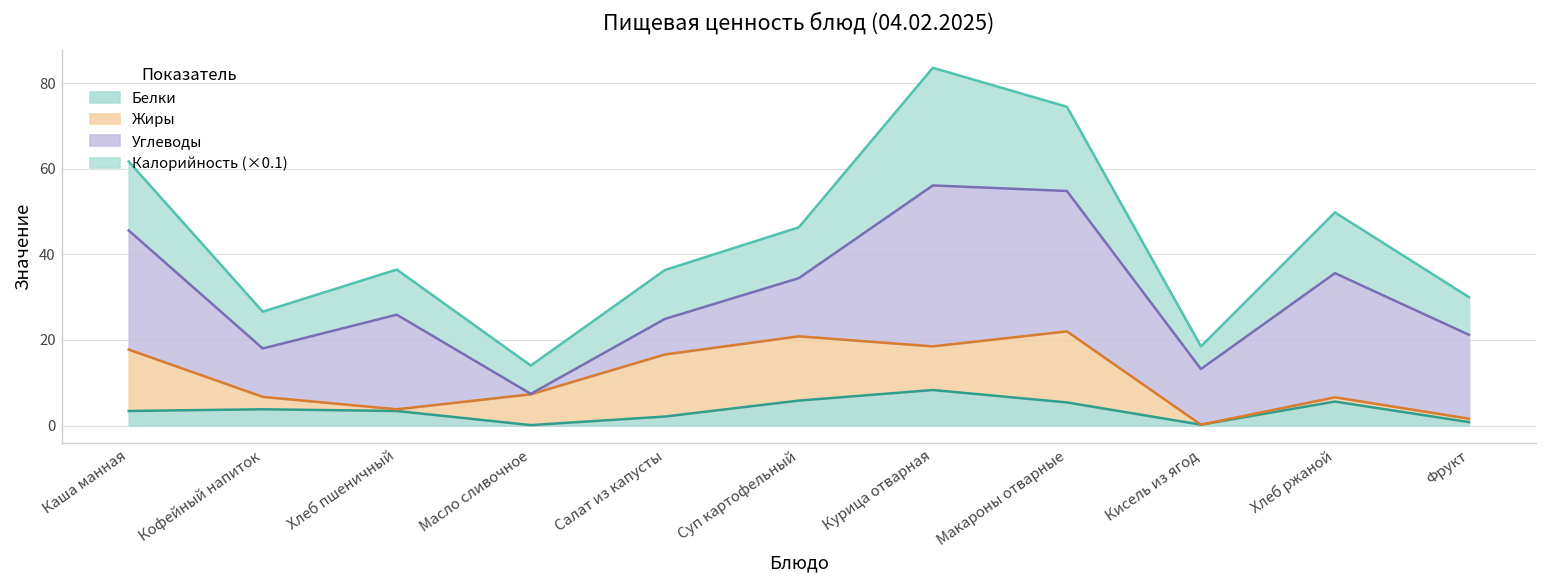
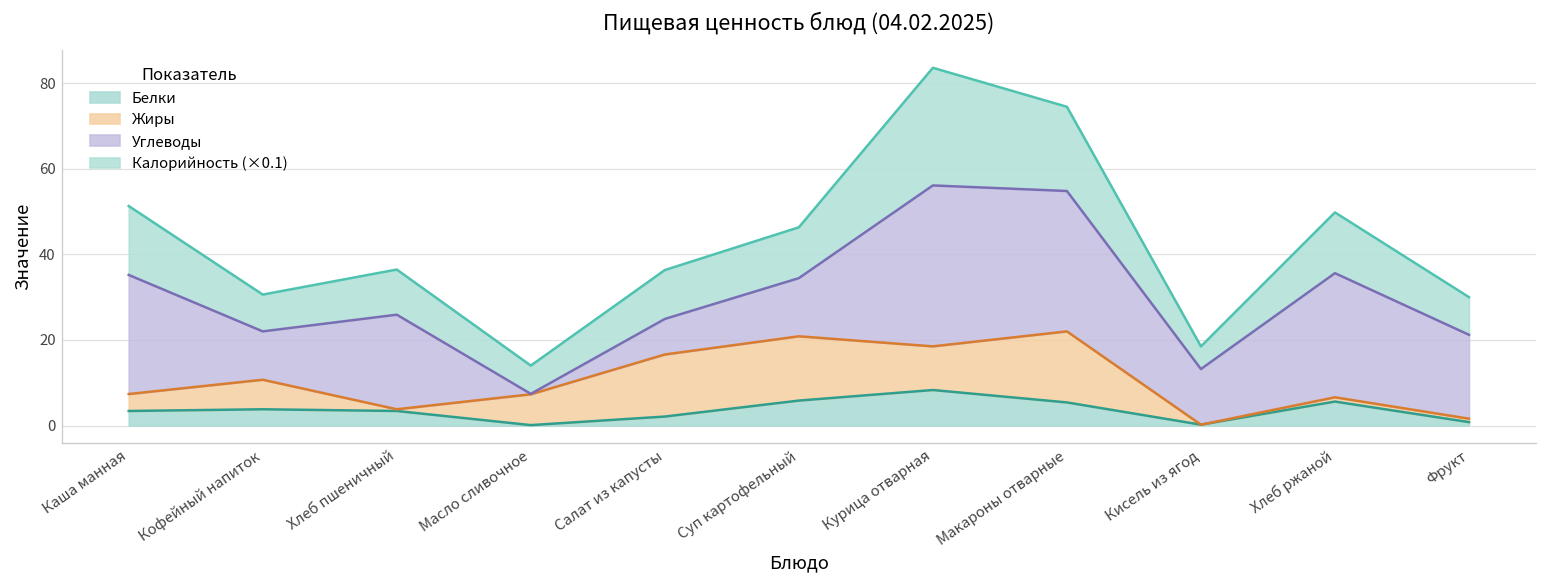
  {
    "Жиры": {
-     "Каша манная": 14,
-     "Кофейный напиток": 3,
+     "Каша манная": 4,
+     "Кофейный напиток": 7,
      "Салат из капусты": 15,
      "Суп картофельный": 15,
      "Курица отварная": 10,
      "Макароны отварные": 17,
      "Хлеб ржаной": 1,
      "Фрукт": 1
    }
  }
